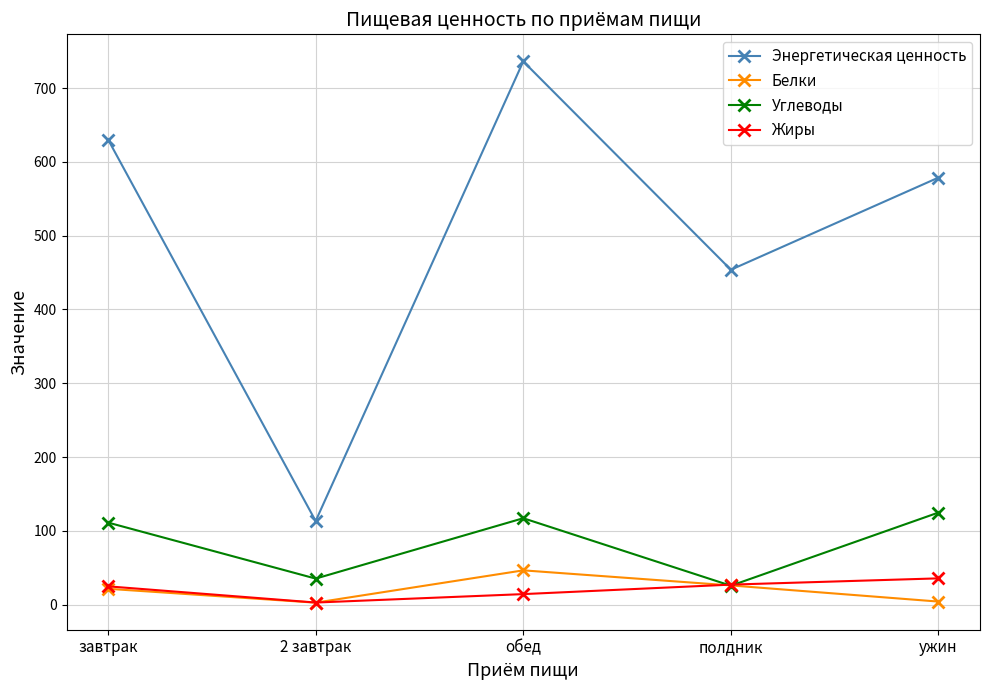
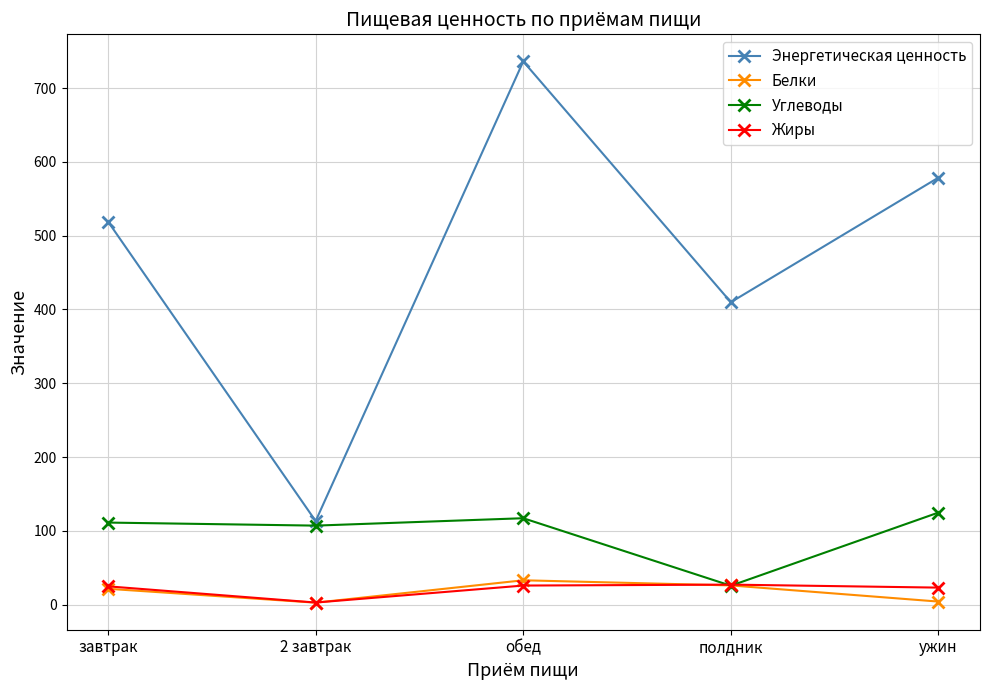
  {
    "Энергетическая ценность": {
-     "завтрак": 630,
+     "завтрак": 520,
      "2 завтрак": 110,
      "обед": 740,
-     "полдник": 450,
+     "полдник": 410,
      "ужин": 580
    },
    "Белки": {
-     "обед": 50,
+     "обед": 30,
      "ужин": 0
    },
    "Углеводы": {
      "завтрак": 110,
-     "2 завтрак": 40,
+     "2 завтрак": 110,
      "обед": 120,
      "ужин": 120
    },
    "Жиры": {
-     "обед": 10,
-     "ужин": 40
+     "обед": 30,
+     "ужин": 20
    }
  }
